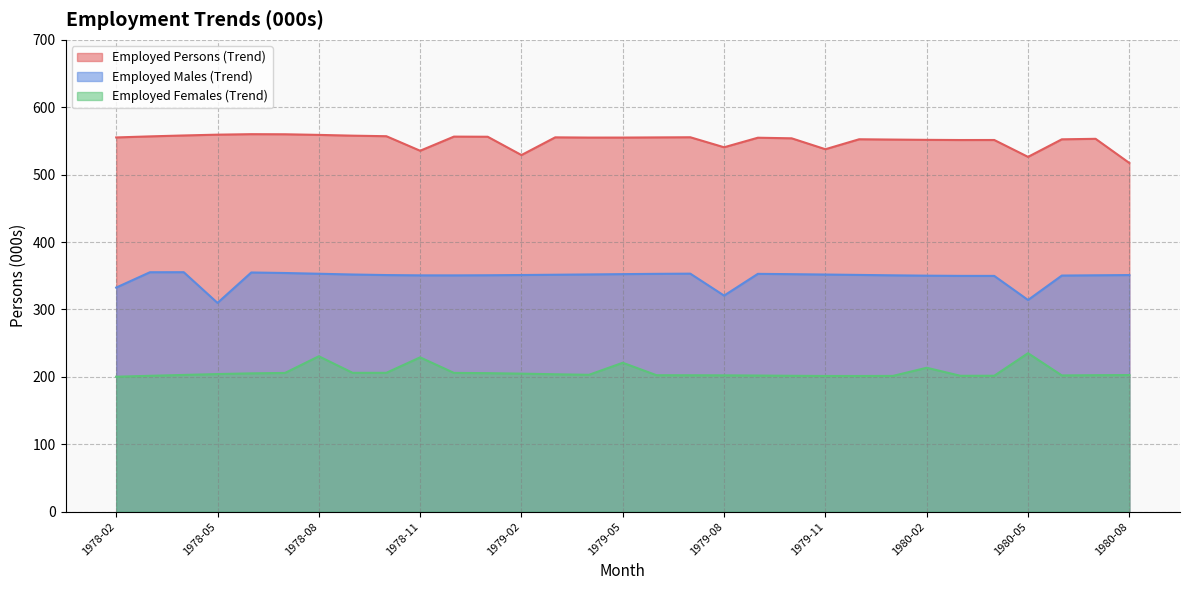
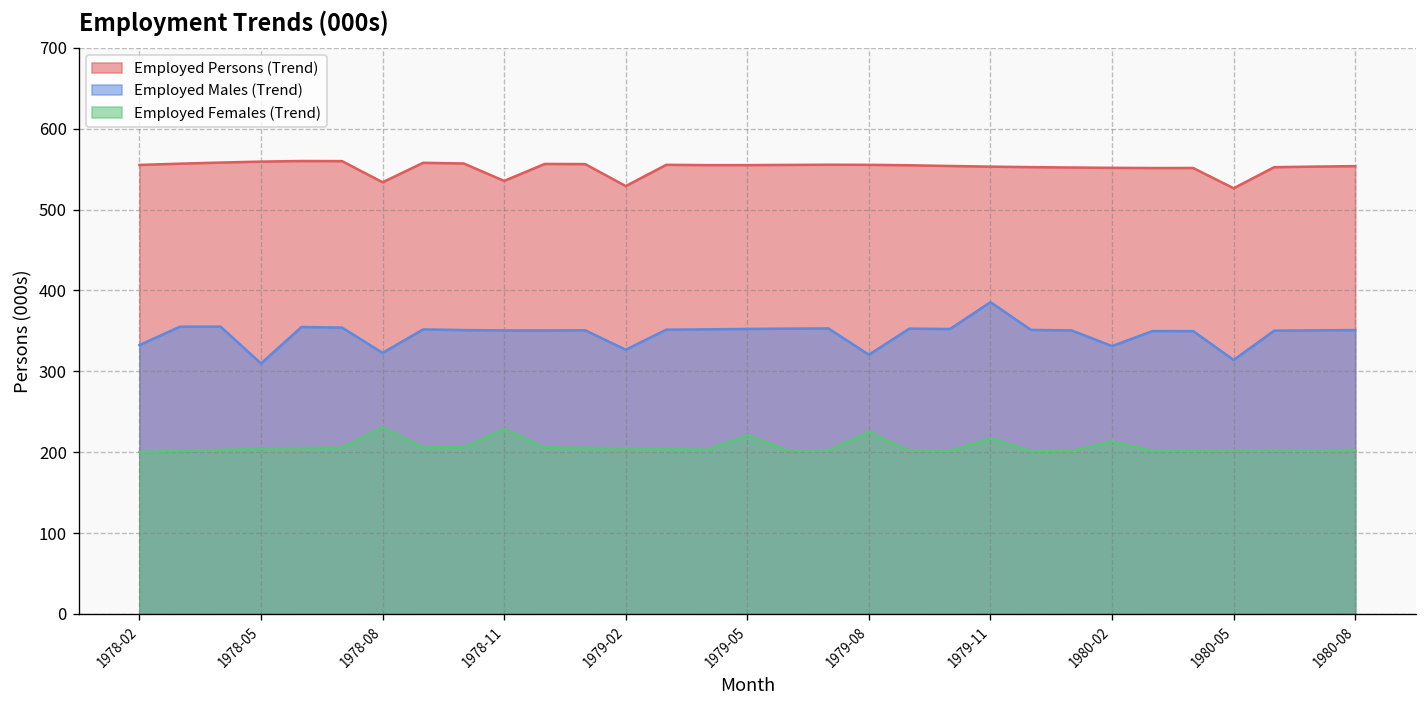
  {
    "Employed Persons (Trend)": {
      "1978-02": 560,
      "1978-05": 560,
-     "1978-08": 560,
+     "1978-08": 530,
      "1978-11": 540,
      "1979-02": 530,
      "1979-05": 560,
-     "1979-08": 540,
-     "1979-11": 540,
+     "1979-08": 560,
+     "1979-11": 550,
      "1980-02": 550,
      "1980-05": 530,
-     "1980-08": 520
+     "1980-08": 550
    },
    "Employed Males (Trend)": {
      "1978-02": 330,
      "1978-05": 310,
-     "1978-08": 350,
+     "1978-08": 320,
      "1978-11": 350,
-     "1979-02": 350,
+     "1979-02": 330,
      "1979-05": 350,
      "1979-08": 320,
-     "1979-11": 350,
-     "1980-02": 350,
+     "1979-11": 390,
+     "1980-02": 330,
      "1980-05": 310,
      "1980-08": 350
    },
    "Employed Females (Trend)": {
      "1978-02": 200,
      "1978-05": 200,
      "1978-08": 230,
      "1978-11": 230,
      "1979-02": 200,
      "1979-05": 220,
-     "1979-08": 200,
-     "1979-11": 200,
+     "1979-08": 230,
+     "1979-11": 220,
      "1980-02": 210,
-     "1980-05": 240,
+     "1980-05": 200,
      "1980-08": 200
    }
  }
